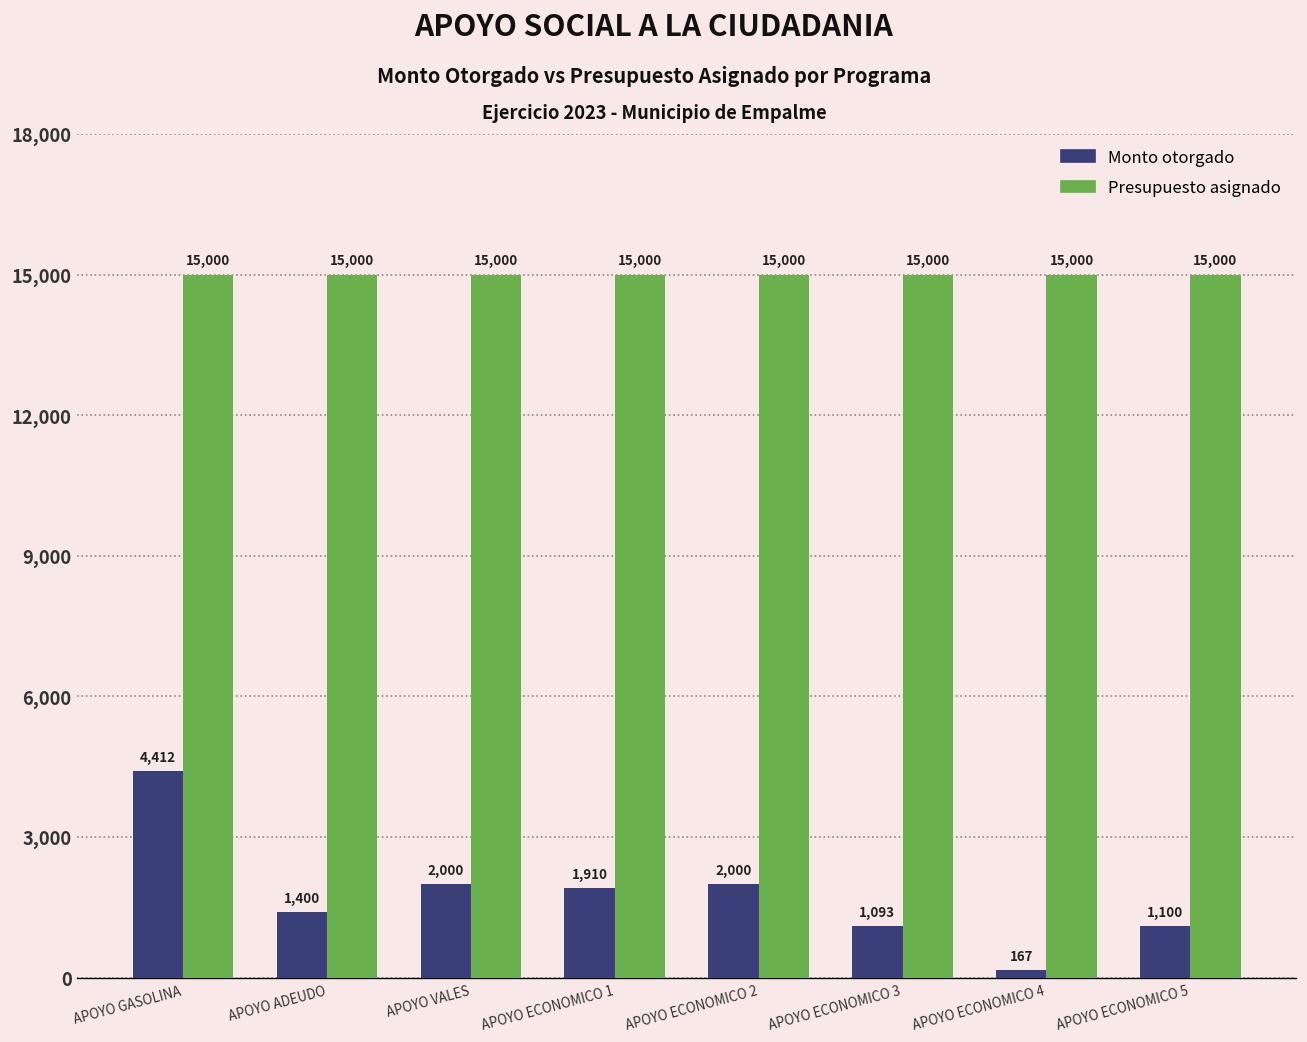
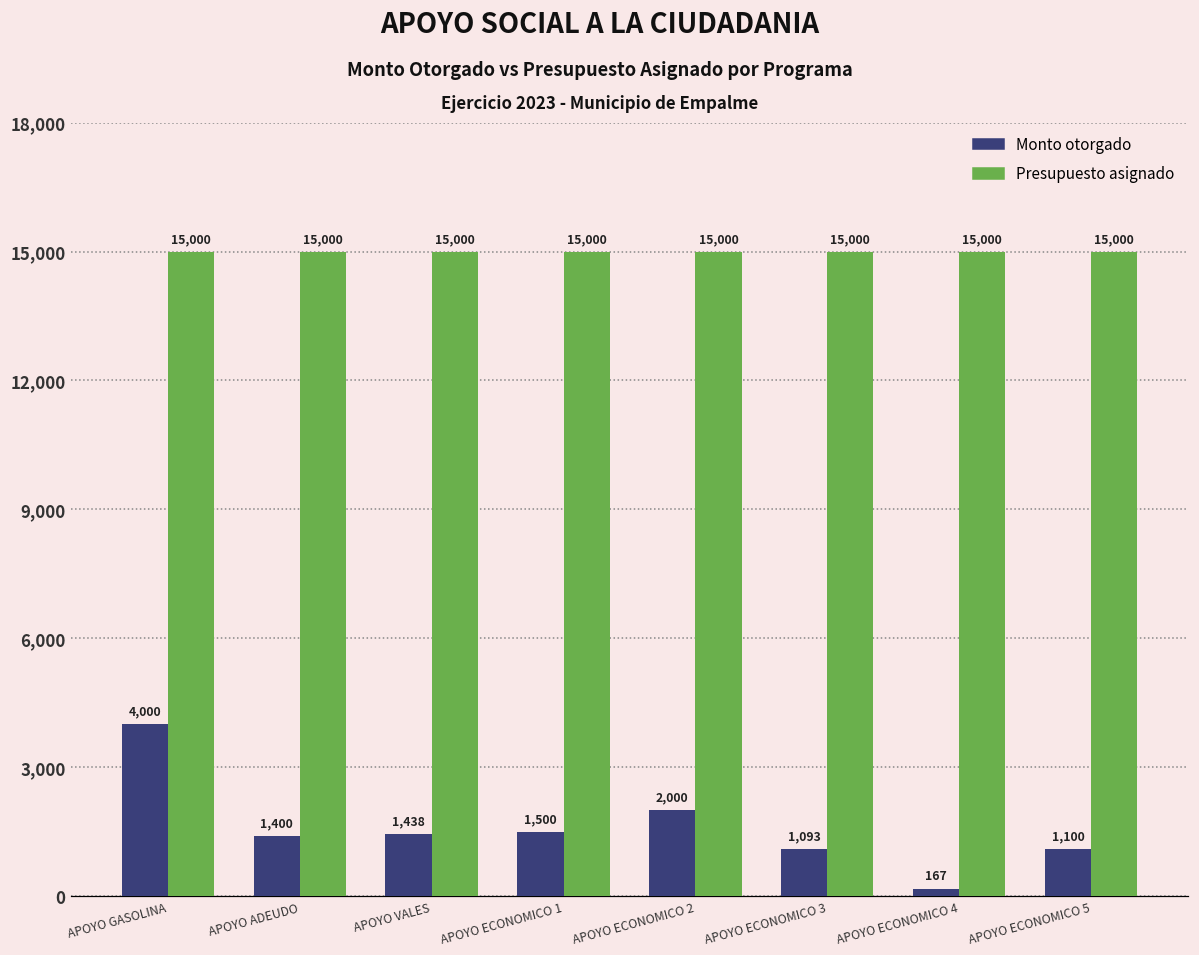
  {
    "Monto otorgado": {
-     "APOYO GASOLINA": "4,412",
+     "APOYO GASOLINA": "4,000",
      "APOYO ADEUDO": "1,400",
-     "APOYO VALES": "2,000",
-     "APOYO ECONOMICO 1": "1,910",
+     "APOYO VALES": "1,438",
+     "APOYO ECONOMICO 1": "1,500",
      "APOYO ECONOMICO 2": "2,000",
      "APOYO ECONOMICO 3": "1,093",
      "APOYO ECONOMICO 4": "167",
      "APOYO ECONOMICO 5": "1,100"
    },
    "Presupuesto asignado": {
      "APOYO GASOLINA": "15,000",
      "APOYO ADEUDO": "15,000",
      "APOYO VALES": "15,000",
      "APOYO ECONOMICO 1": "15,000",
      "APOYO ECONOMICO 2": "15,000",
      "APOYO ECONOMICO 3": "15,000",
      "APOYO ECONOMICO 4": "15,000",
      "APOYO ECONOMICO 5": "15,000"
    }
  }
